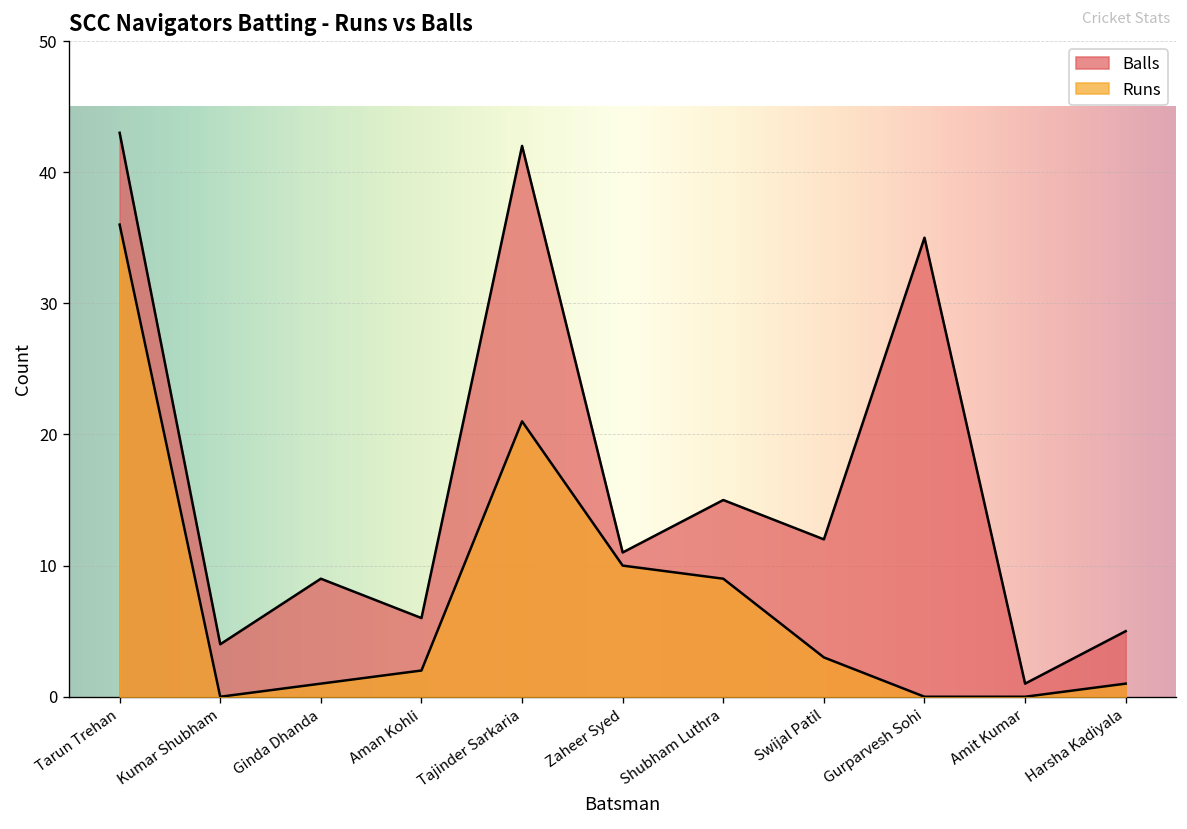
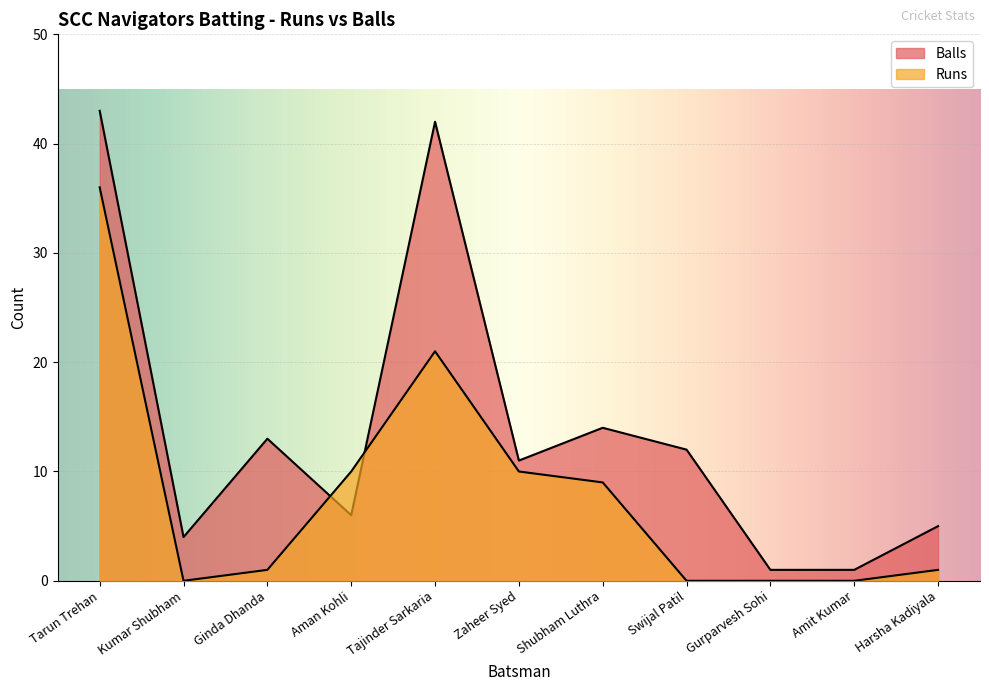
  {
    "Balls": {
      "Tarun Trehan": 43,
      "Kumar Shubham": 4,
-     "Ginda Dhanda": 9,
+     "Ginda Dhanda": 13,
      "Aman Kohli": 6,
      "Tajinder Sarkaria": 42,
      "Zaheer Syed": 11,
-     "Shubham Luthra": 15,
+     "Shubham Luthra": 14,
      "Swijal Patil": 12,
-     "Gurparvesh Sohi": 35,
+     "Gurparvesh Sohi": 1,
      "Amit Kumar": 1,
      "Harsha Kadiyala": 5
    },
    "Runs": {
      "Tarun Trehan": 36,
      "Kumar Shubham": 0,
      "Ginda Dhanda": 1,
-     "Aman Kohli": 2,
+     "Aman Kohli": 10,
      "Tajinder Sarkaria": 21,
      "Zaheer Syed": 10,
      "Shubham Luthra": 9,
-     "Swijal Patil": 3,
+     "Swijal Patil": 0,
      "Gurparvesh Sohi": 0,
      "Amit Kumar": 0,
      "Harsha Kadiyala": 1
    }
  }
